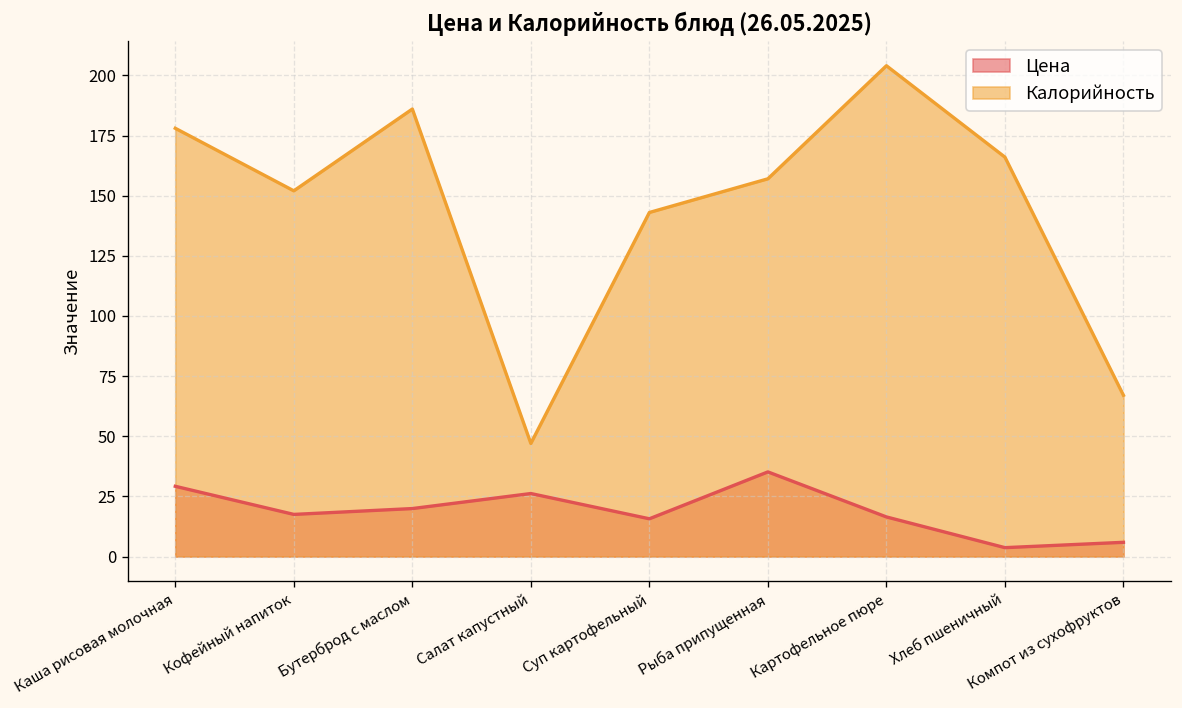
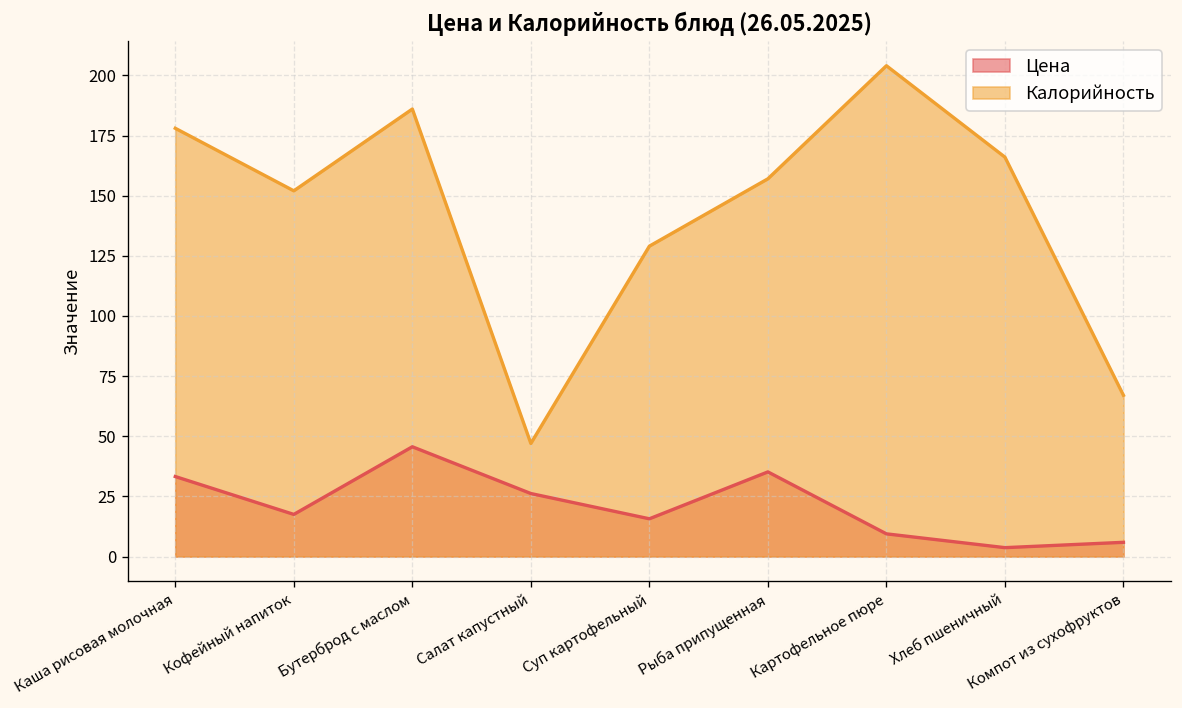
  {
    "Цена": {
-     "Каша рисовая молочная": 29,
+     "Каша рисовая молочная": 33,
      "Кофейный напиток": 18,
-     "Бутерброд с маслом": 20,
+     "Бутерброд с маслом": 46,
      "Салат капустный": 26,
      "Суп картофельный": 16,
      "Рыба припущенная": 35,
-     "Картофельное пюре": 16,
+     "Картофельное пюре": 9,
      "Хлеб пшеничный": 4,
      "Компот из сухофруктов": 6
    },
    "Калорийность": {
      "Каша рисовая молочная": 178,
      "Кофейный напиток": 152,
      "Бутерброд с маслом": 186,
      "Салат капустный": 47,
-     "Суп картофельный": 143,
+     "Суп картофельный": 129,
      "Рыба припущенная": 157,
      "Картофельное пюре": 204,
      "Хлеб пшеничный": 166,
      "Компот из сухофруктов": 67
    }
  }
